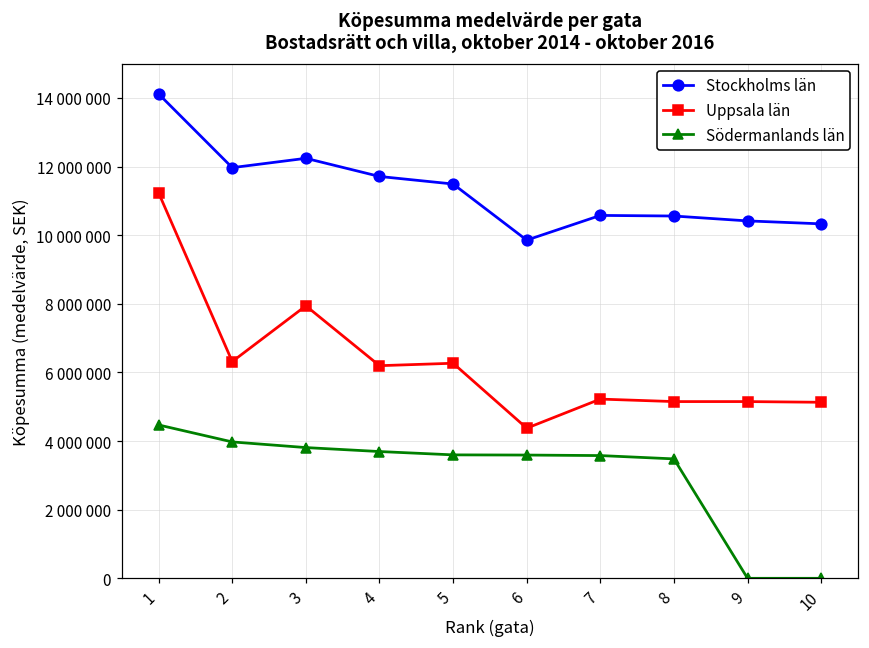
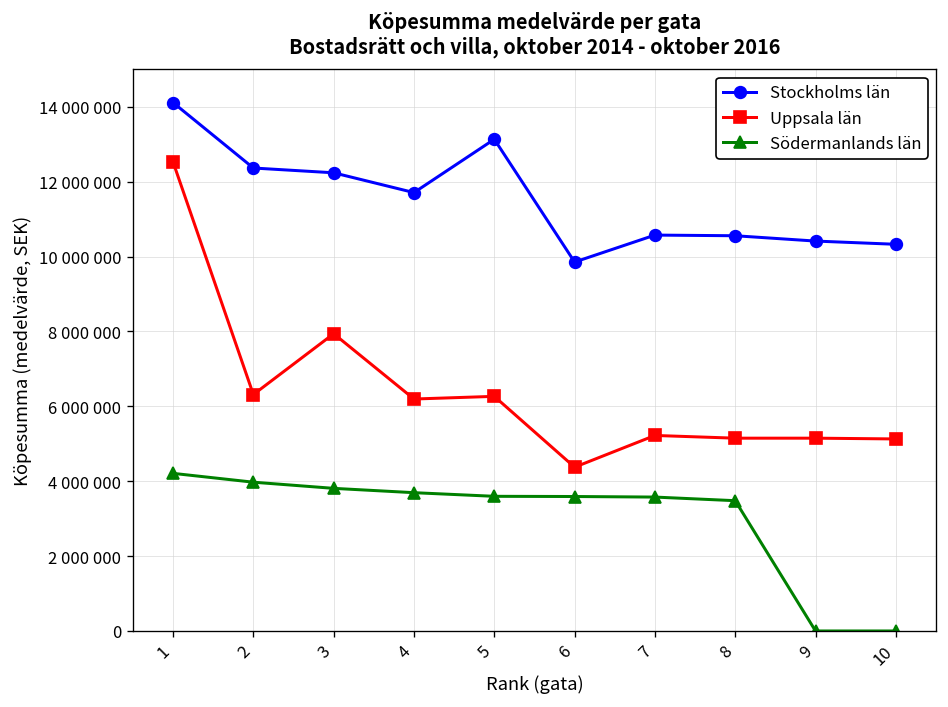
  {
    "Stockholms län": {
      "1": 14100000,
-     "2": 12000000,
+     "2": 12400000,
      "3": 12200000,
      "4": 11700000,
-     "5": 11500000,
+     "5": 13100000,
      "6": 9900000,
      "7": 10600000,
      "8": 10600000,
      "9": 10400000,
      "10": 10300000
    },
    "Uppsala län": {
-     "1": 11200000,
+     "1": 12500000,
      "2": 6300000,
      "3": 7900000,
      "4": 6200000,
      "5": 6300000,
      "6": 4400000,
      "7": 5200000,
      "8": 5200000,
      "9": 5200000,
      "10": 5100000
    },
    "Södermanlands län": {
-     "1": 4500000,
+     "1": 4200000,
      "2": 4000000,
      "3": 3800000,
      "4": 3700000,
      "5": 3600000,
      "6": 3600000,
      "7": 3600000,
      "8": 3500000,
      "9": 0,
      "10": 0
    }
  }
